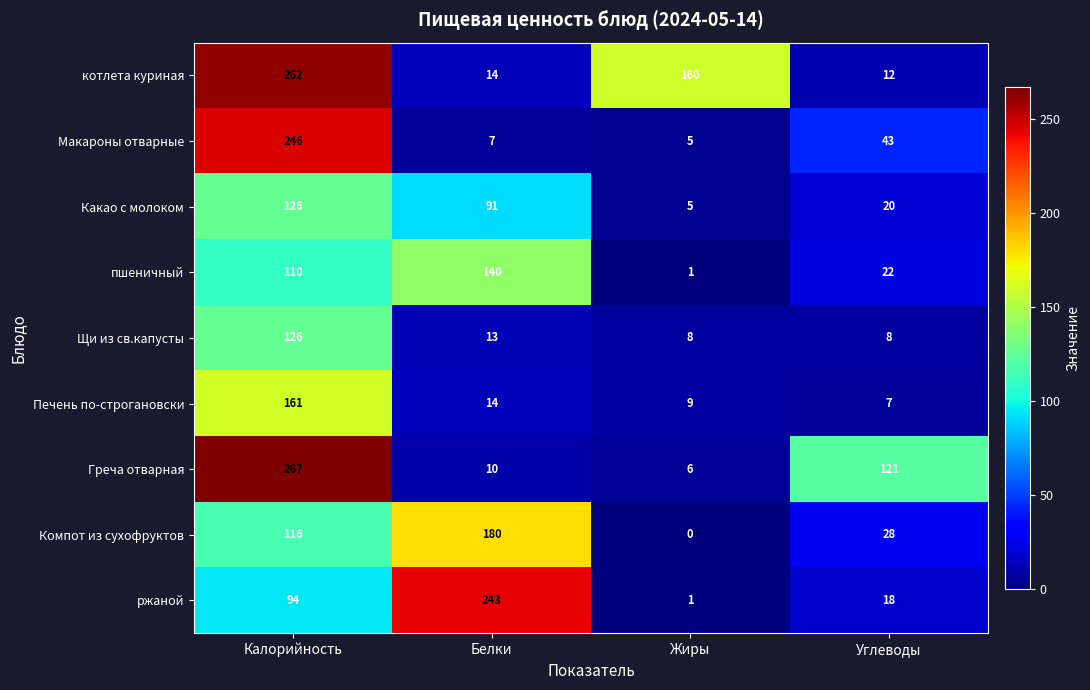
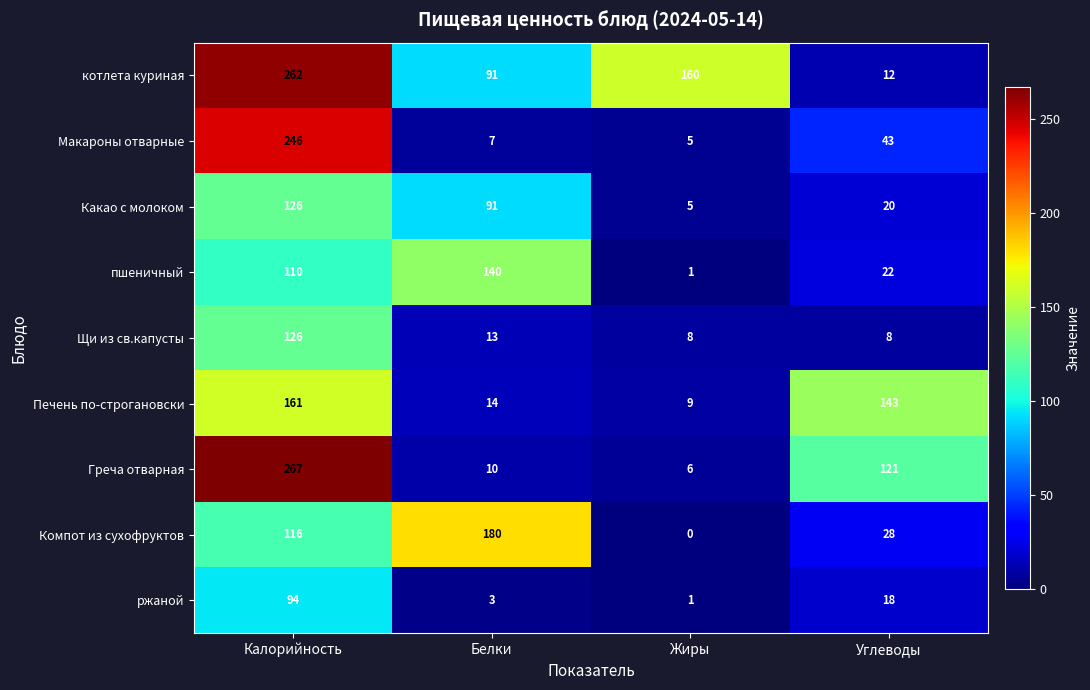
  {
    "котлета куриная": {
      "Калорийность": 262,
-     "Белки": 14,
+     "Белки": 91,
      "Жиры": 160,
      "Углеводы": 12
    },
    "Макароны отварные": {
      "Калорийность": 246,
      "Белки": 7,
      "Жиры": 5,
      "Углеводы": 43
    },
    "Какао с молоком": {
      "Калорийность": 126,
      "Белки": 91,
      "Жиры": 5,
      "Углеводы": 20
    },
    "пшеничный": {
      "Калорийность": 110,
      "Белки": 140,
      "Жиры": 1,
      "Углеводы": 22
    },
    "Щи из св.капусты": {
      "Калорийность": 126,
      "Белки": 13,
      "Жиры": 8,
      "Углеводы": 8
    },
    "Печень по-строгановски": {
      "Калорийность": 161,
      "Белки": 14,
      "Жиры": 9,
-     "Углеводы": 7
+     "Углеводы": 143
    },
    "Греча отварная": {
      "Калорийность": 267,
      "Белки": 10,
      "Жиры": 6,
      "Углеводы": 121
    },
    "Компот из сухофруктов": {
      "Калорийность": 116,
      "Белки": 180,
      "Жиры": 0,
      "Углеводы": 28
    },
    "ржаной": {
      "Калорийность": 94,
-     "Белки": 243,
+     "Белки": 3,
      "Жиры": 1,
      "Углеводы": 18
    }
  }
